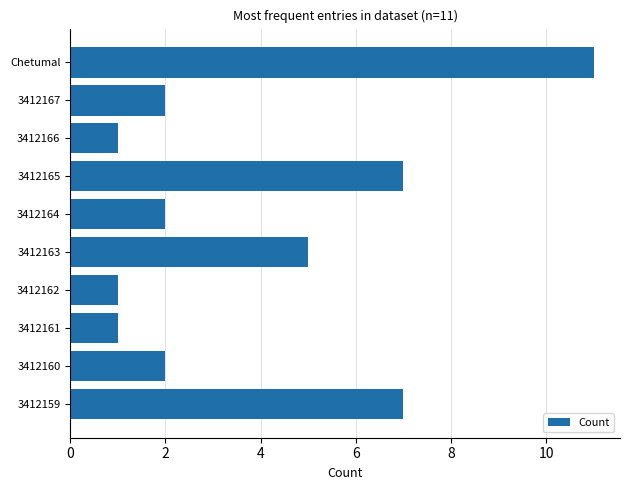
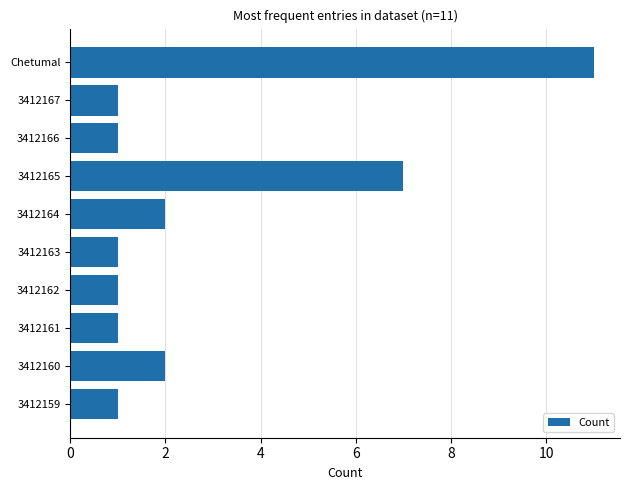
  {
    "Chetumal": 11,
-   "3412167": 2,
+   "3412167": 1,
    "3412166": 1,
    "3412165": 7,
    "3412164": 2,
-   "3412163": 5,
+   "3412163": 1,
    "3412162": 1,
    "3412161": 1,
    "3412160": 2,
-   "3412159": 7
+   "3412159": 1
  }
